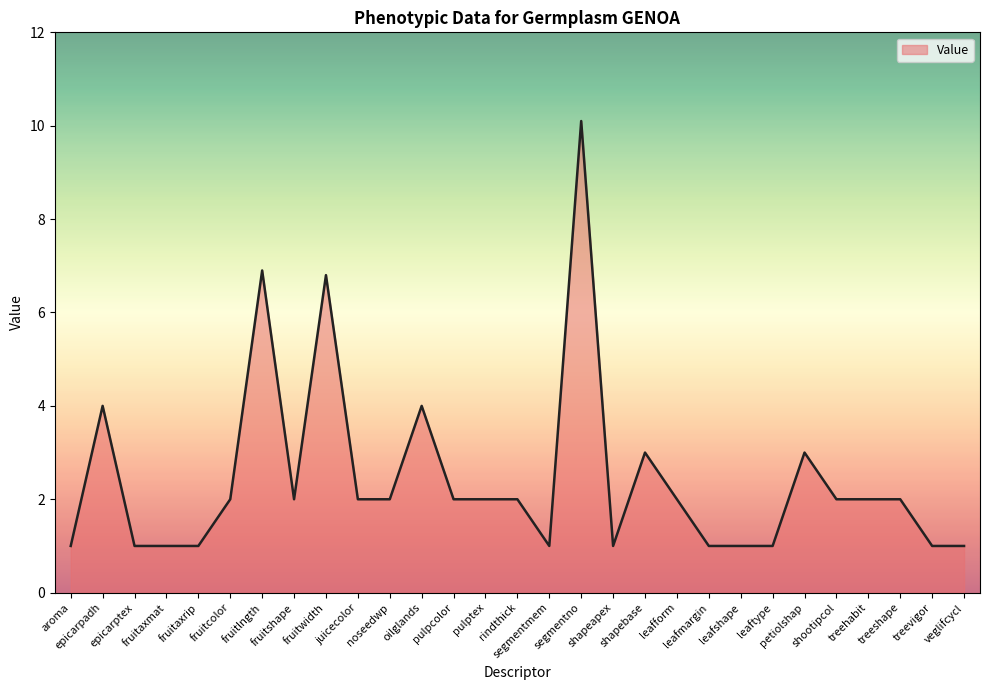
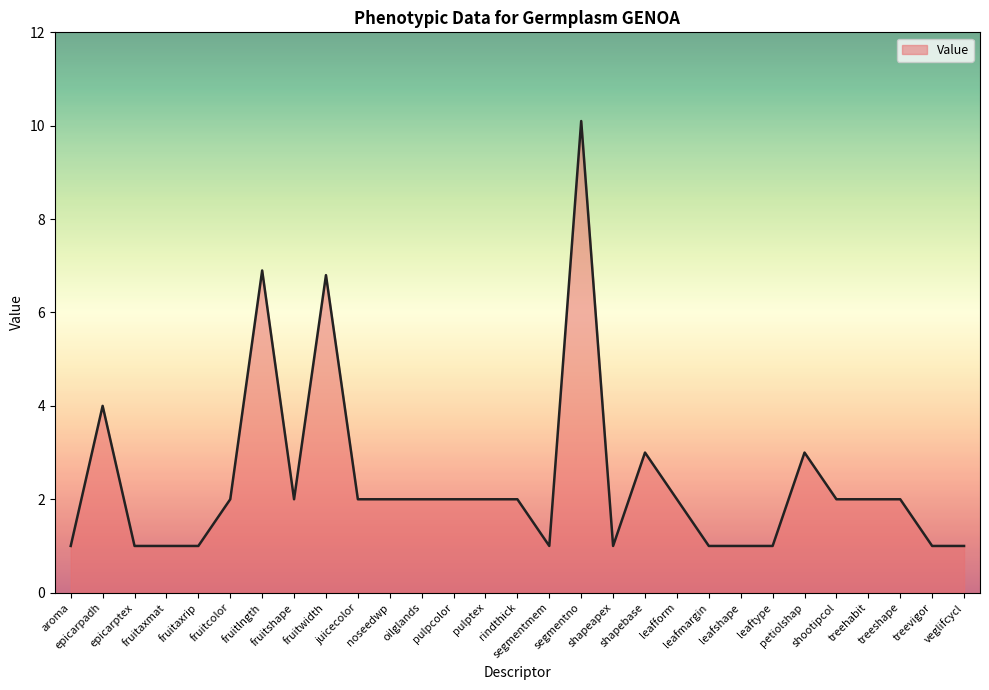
  {
    "aroma": 1,
    "epicarpadh": 4,
    "epicarptex": 1,
    "fruitaxmat": 1,
    "fruitaxrip": 1,
    "fruitcolor": 2,
    "fruitlngth": 6.9,
    "fruitshape": 2,
    "fruitwidth": 6.8,
    "juicecolor": 2,
    "noseedwp": 2,
-   "oilglands": 4,
+   "oilglands": 2,
    "pulpcolor": 2,
    "pulptex": 2,
    "rindthick": 2,
    "segmentmem": 1,
    "segmentno": 10.1,
    "shapeapex": 1,
    "shapebase": 3,
    "leafform": 2,
    "leafmargin": 1,
    "leafshape": 1,
    "leaftype": 1,
    "petiolshap": 3,
    "shootipcol": 2,
    "treehabit": 2,
    "treeshape": 2,
    "treevigor": 1,
    "veglifcycl": 1
  }
